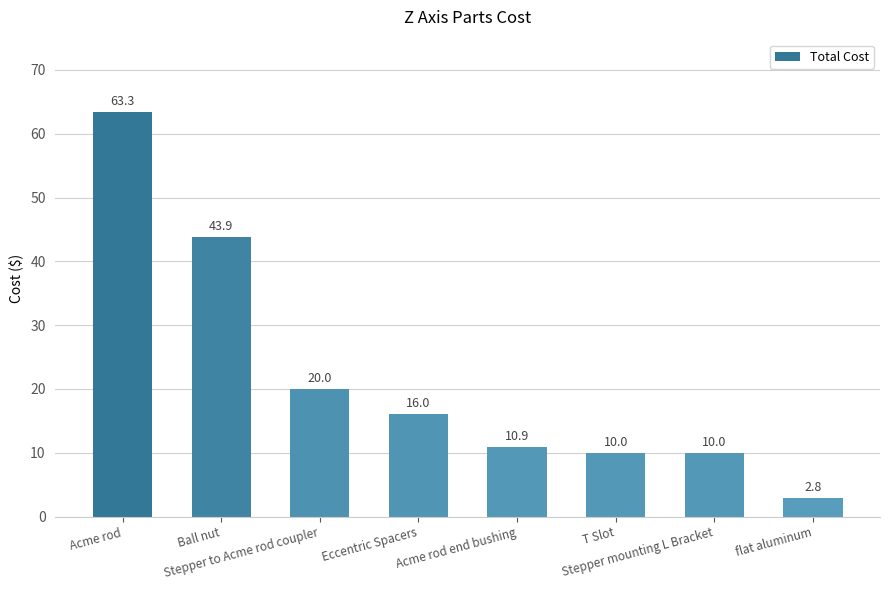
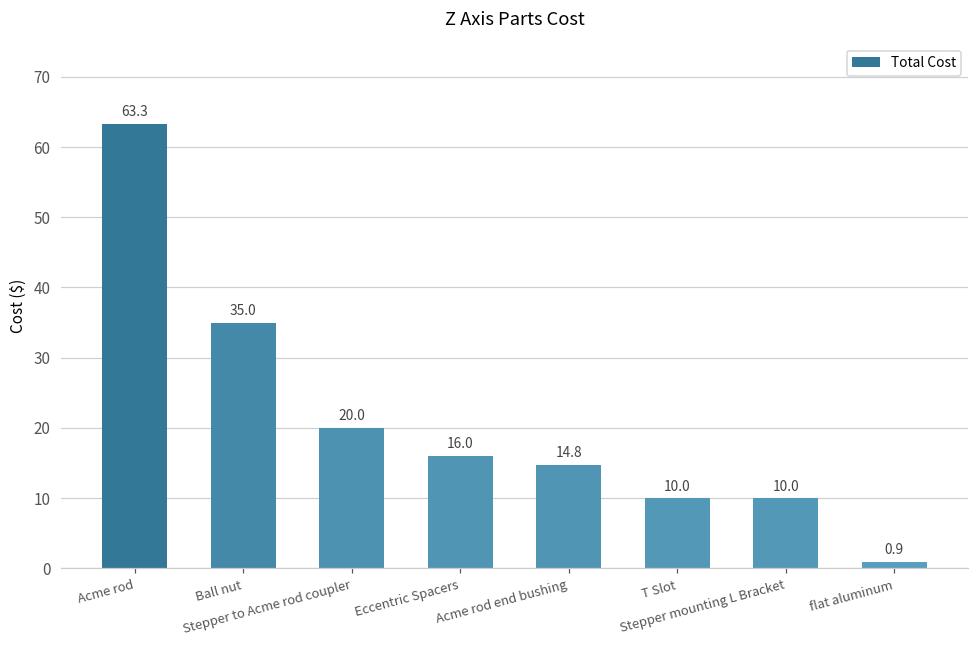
  {
    "Acme rod": 63.3,
-   "Ball nut": 43.9,
+   "Ball nut": 35.0,
    "Stepper to Acme rod coupler": 20.0,
    "Eccentric Spacers": 16.0,
-   "Acme rod end bushing": 10.9,
+   "Acme rod end bushing": 14.8,
    "T Slot": 10.0,
    "Stepper mounting L Bracket": 10.0,
-   "flat aluminum": 2.8
+   "flat aluminum": 0.9
  }
